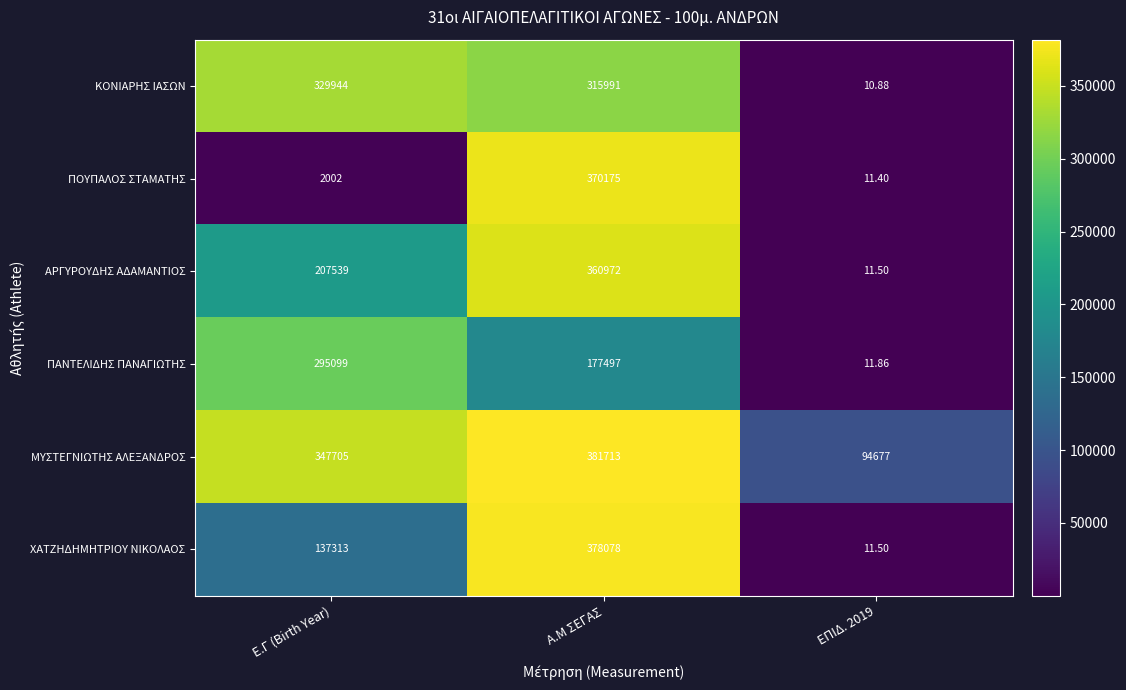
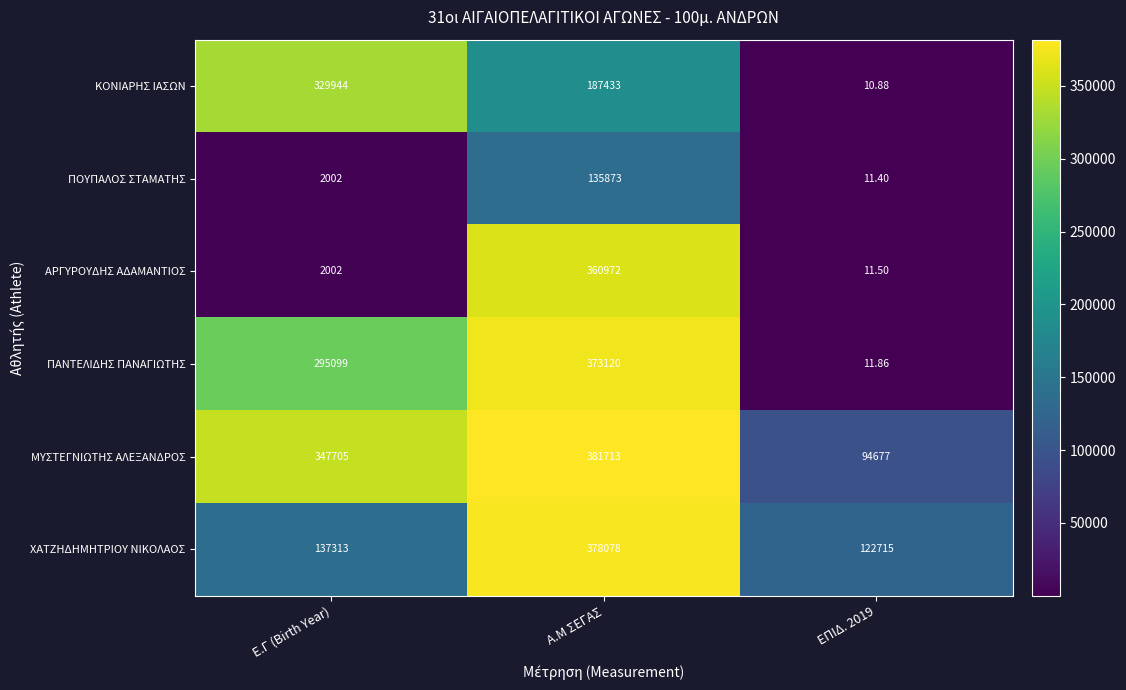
  {
    "KOΝΙΑΡΗΣ ΙΑΣΩΝ": {
      "Ε.Γ (Birth Year)": 329944,
-     "Α.Μ ΣΕΓΑΣ": 315991,
+     "Α.Μ ΣΕΓΑΣ": 187433,
      "ΕΠΙΔ. 2019": 10.88
    },
    "ΠΟΥΠΑΛΟΣ ΣΤΑΜΑΤΗΣ": {
      "Ε.Γ (Birth Year)": 2002,
-     "Α.Μ ΣΕΓΑΣ": 370175,
+     "Α.Μ ΣΕΓΑΣ": 135873,
      "ΕΠΙΔ. 2019": 11.40
    },
    "ΑΡΓΥΡΟΥΔΗΣ ΑΔΑΜΑΝΤΙΟΣ": {
-     "Ε.Γ (Birth Year)": 207539,
+     "Ε.Γ (Birth Year)": 2002,
      "Α.Μ ΣΕΓΑΣ": 360972,
      "ΕΠΙΔ. 2019": 11.50
    },
    "ΠΑΝΤΕΛΙΔΗΣ ΠΑΝΑΓΙΩΤΗΣ": {
      "Ε.Γ (Birth Year)": 295099,
-     "Α.Μ ΣΕΓΑΣ": 177497,
+     "Α.Μ ΣΕΓΑΣ": 373120,
      "ΕΠΙΔ. 2019": 11.86
    },
    "ΜΥΣΤΕΓΝΙΩΤΗΣ ΑΛΕΞΑΝΔΡΟΣ": {
      "Ε.Γ (Birth Year)": 347705,
      "Α.Μ ΣΕΓΑΣ": 381713,
      "ΕΠΙΔ. 2019": 94677
    },
    "ΧΑΤΖΗΔΗΜΗΤΡΙΟΥ ΝΙΚΟΛΑΟΣ": {
      "Ε.Γ (Birth Year)": 137313,
      "Α.Μ ΣΕΓΑΣ": 378078,
-     "ΕΠΙΔ. 2019": 11.50
+     "ΕΠΙΔ. 2019": 122715
    }
  }
